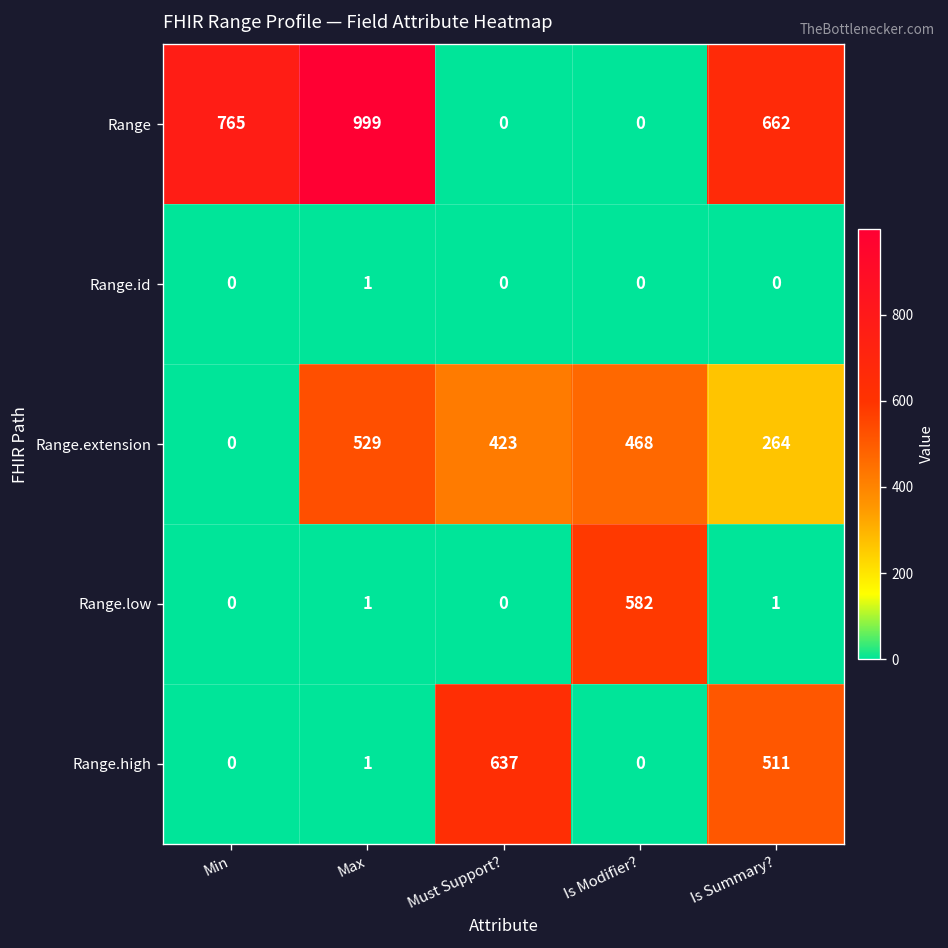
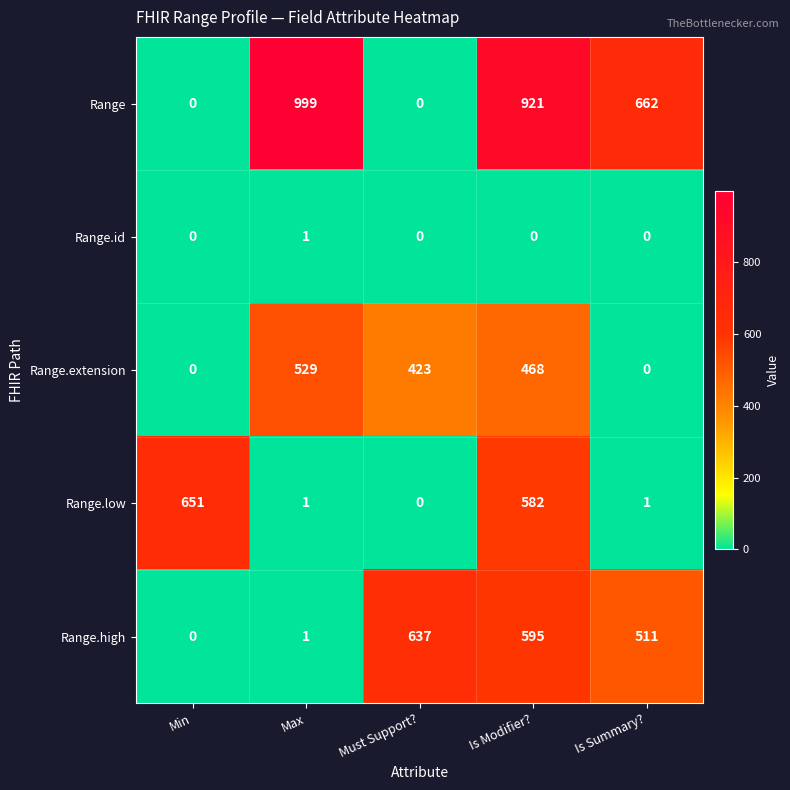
  {
    "Range": {
-     "Min": 765,
+     "Min": 0,
      "Max": 999,
      "Must Support?": 0,
-     "Is Modifier?": 0,
+     "Is Modifier?": 921,
      "Is Summary?": 662
    },
    "Range.id": {
      "Min": 0,
      "Max": 1,
      "Must Support?": 0,
      "Is Modifier?": 0,
      "Is Summary?": 0
    },
    "Range.extension": {
      "Min": 0,
      "Max": 529,
      "Must Support?": 423,
      "Is Modifier?": 468,
-     "Is Summary?": 264
+     "Is Summary?": 0
    },
    "Range.low": {
-     "Min": 0,
+     "Min": 651,
      "Max": 1,
      "Must Support?": 0,
      "Is Modifier?": 582,
      "Is Summary?": 1
    },
    "Range.high": {
      "Min": 0,
      "Max": 1,
      "Must Support?": 637,
-     "Is Modifier?": 0,
+     "Is Modifier?": 595,
      "Is Summary?": 511
    }
  }
